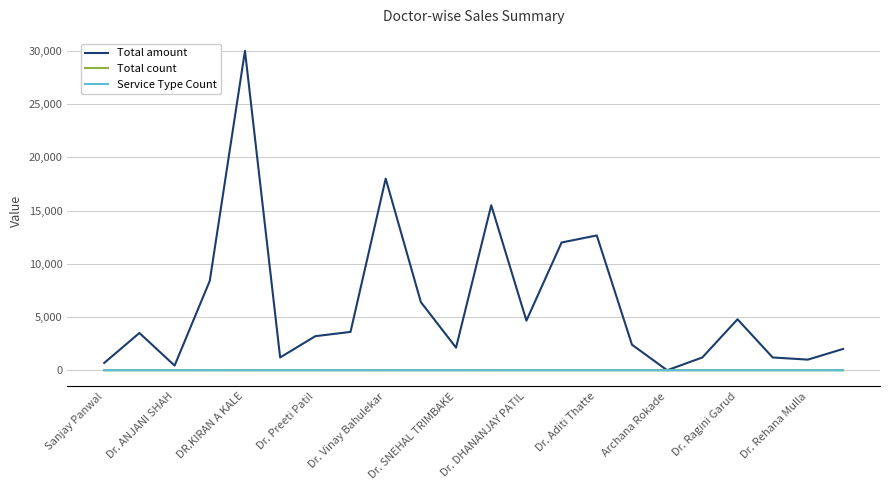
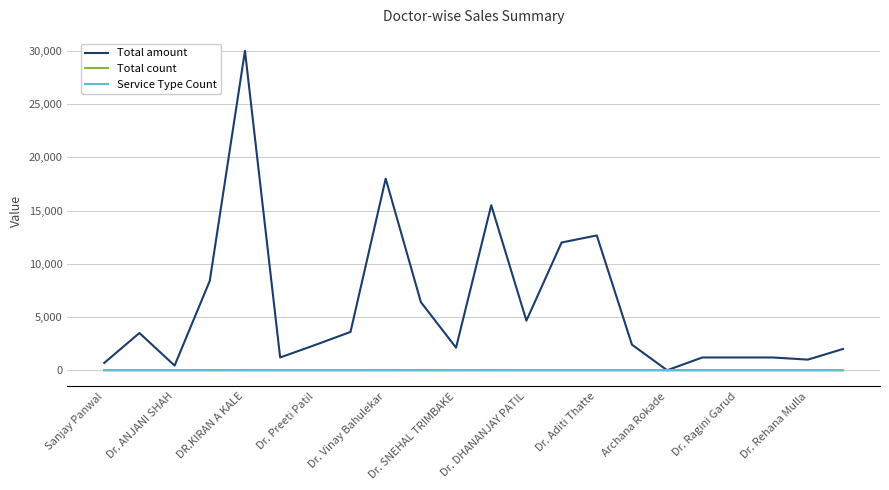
  {
    "Total amount": {
      "Sanjay Panwal": "700",
      "Dr. ANJANI SHAH": "400",
      "DR.KIRAN A KALE": "30,000",
-     "Dr. Preeti Patil": "3,200",
+     "Dr. Preeti Patil": "2,400",
      "Dr. Vinay Bahulekar": "18,000",
      "Dr. SNEHAL TRIMBAKE": "2,100",
      "Dr. DHANANJAY PATIL": "4,700",
      "Dr. Aditi Thatte": "12,700",
-     "Dr. Ragini Garud": "4,800",
+     "Dr. Ragini Garud": "1,200",
      "Dr. Rehana Mulla": "1,000"
    },
    "Service Type Count": {
      "Sanjay Panwal": "0",
      "Dr. ANJANI SHAH": "0",
      "DR.KIRAN A KALE": "0",
      "Dr. Preeti Patil": "0",
      "Dr. Vinay Bahulekar": "0",
      "Dr. SNEHAL TRIMBAKE": "0",
      "Dr. DHANANJAY PATIL": "0",
      "Dr. Aditi Thatte": "0",
      "Dr. Ragini Garud": "0",
      "Dr. Rehana Mulla": "0"
    }
  }
